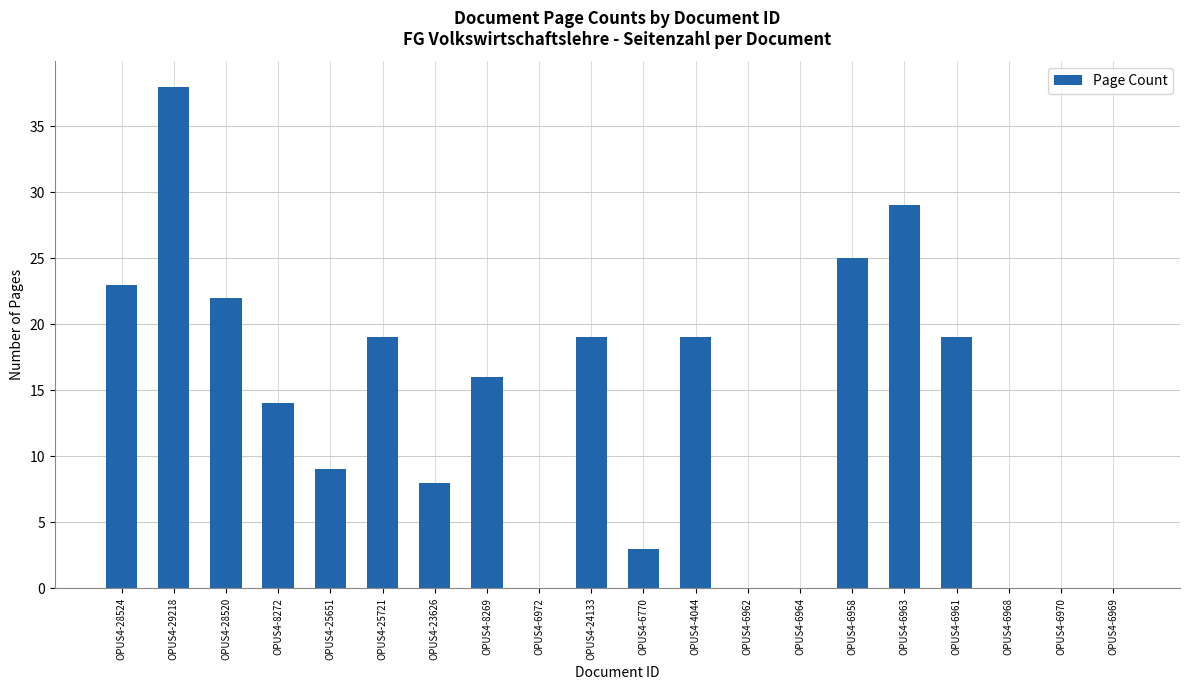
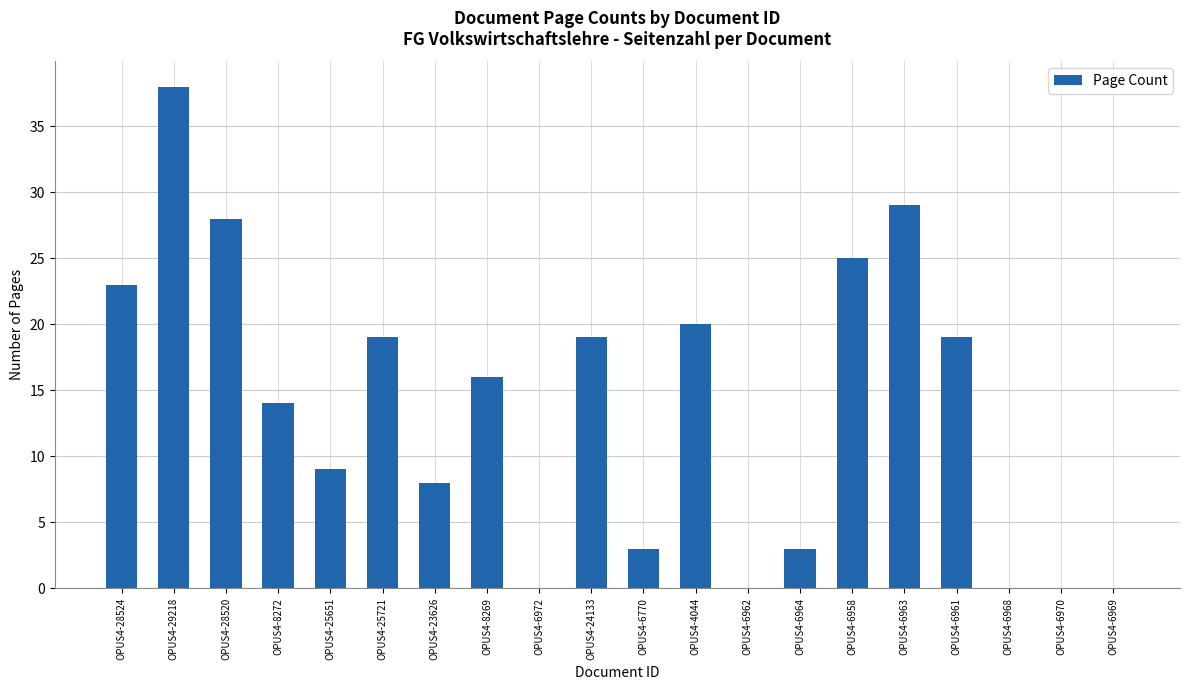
  {
    "OPUS4-28524": 23,
    "OPUS4-29218": 38,
-   "OPUS4-28520": 22,
+   "OPUS4-28520": 28,
    "OPUS4-8272": 14,
    "OPUS4-25651": 9,
    "OPUS4-25721": 19,
    "OPUS4-23626": 8,
    "OPUS4-8269": 16,
    "OPUS4-6972": 0,
    "OPUS4-24133": 19,
    "OPUS4-6770": 3,
-   "OPUS4-4044": 19,
+   "OPUS4-4044": 20,
    "OPUS4-6962": 0,
-   "OPUS4-6964": 0,
+   "OPUS4-6964": 3,
    "OPUS4-6958": 25,
    "OPUS4-6963": 29,
    "OPUS4-6961": 19,
    "OPUS4-6968": 0,
    "OPUS4-6970": 0,
    "OPUS4-6969": 0
  }
